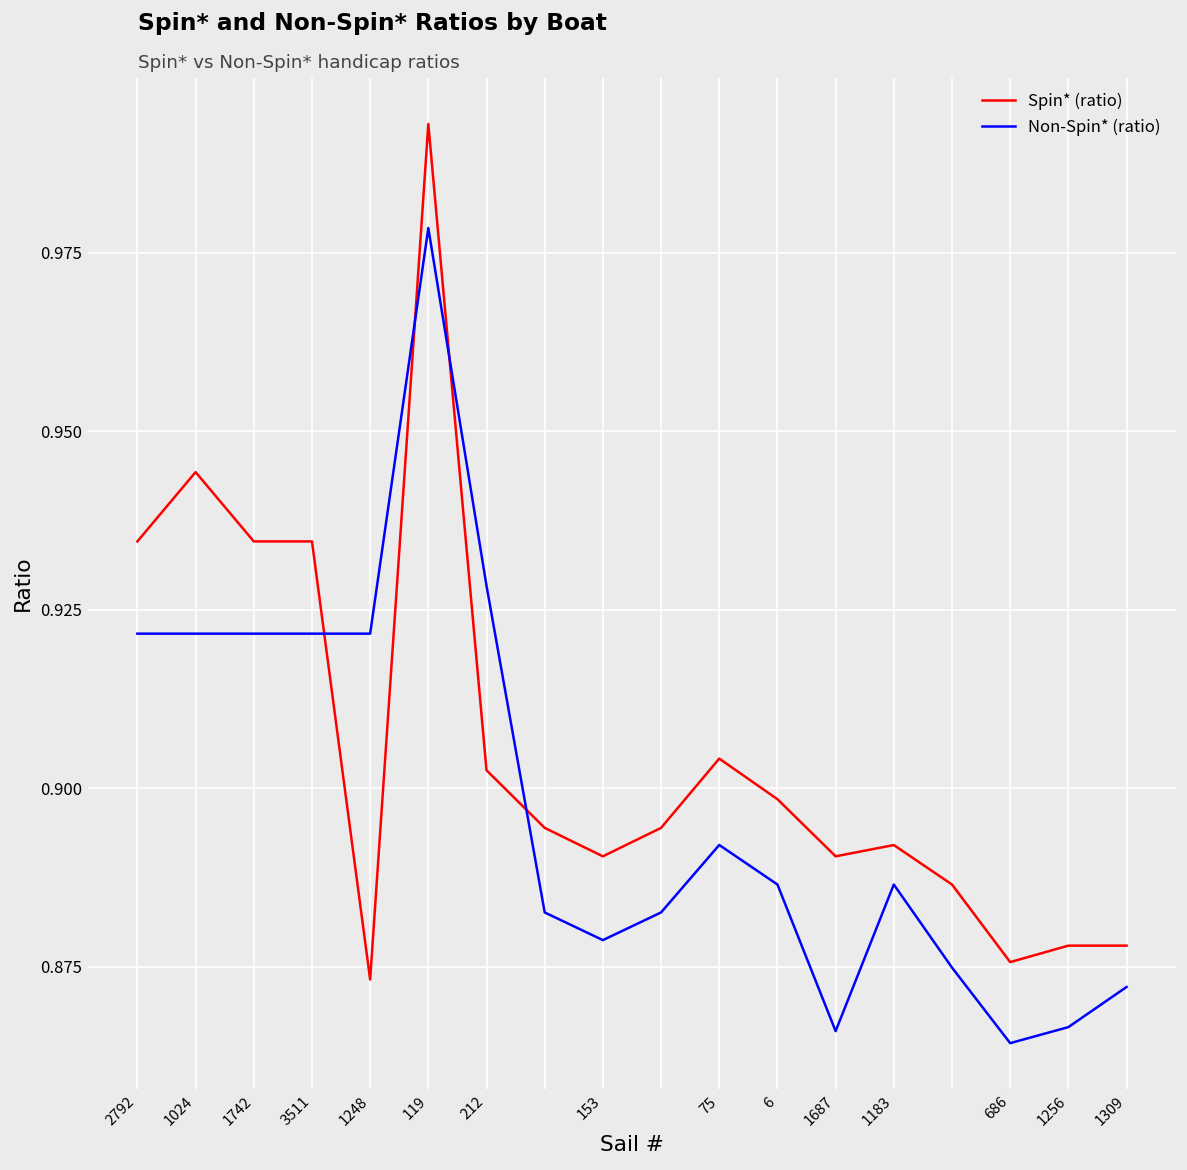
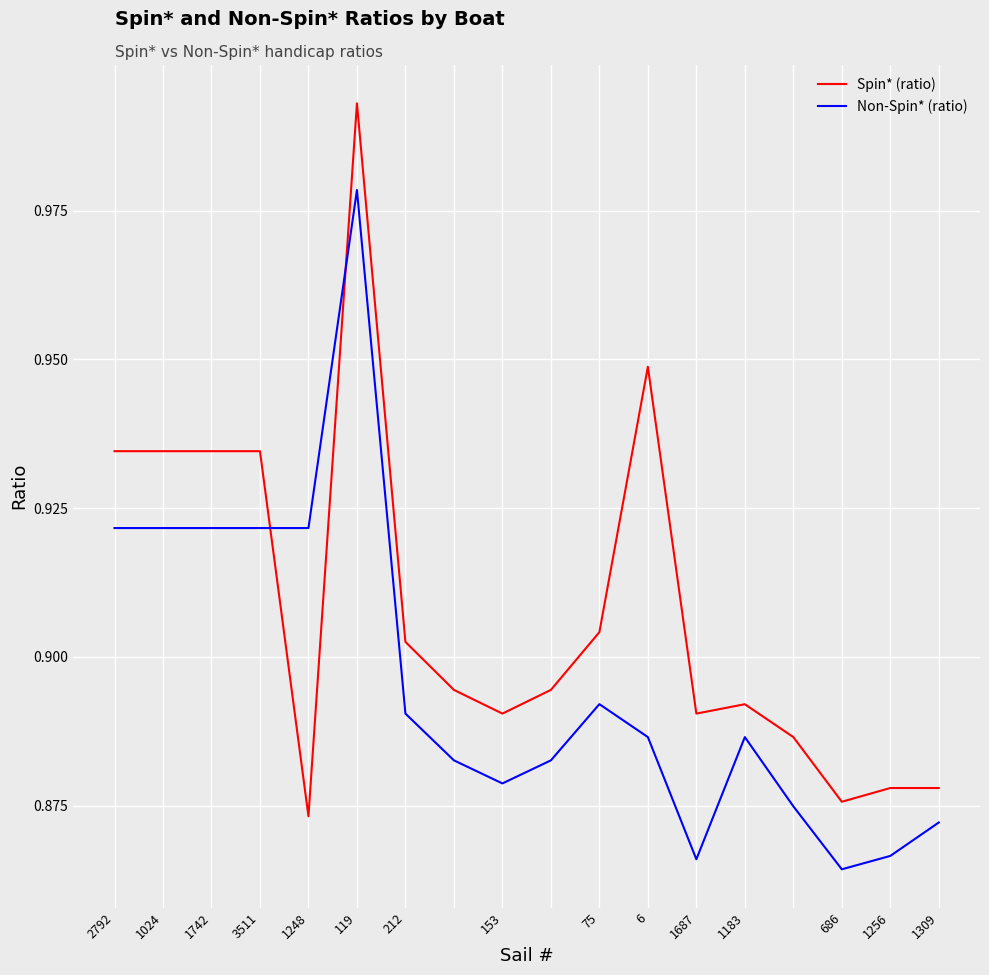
  {
    "Spin* (ratio)": {
      "2792": 0.935,
-     "1024": 0.944,
+     "1024": 0.935,
      "1742": 0.935,
      "3511": 0.935,
      "1248": 0.873,
      "119": 0.993,
      "212": 0.903,
      "153": 0.890,
      "75": 0.904,
-     "6": 0.898,
+     "6": 0.949,
      "1687": 0.890,
      "1183": 0.892,
      "686": 0.876,
      "1256": 0.878,
      "1309": 0.878
    },
    "Non-Spin* (ratio)": {
      "2792": 0.922,
      "1024": 0.922,
      "1742": 0.922,
      "3511": 0.922,
      "1248": 0.922,
      "119": 0.978,
-     "212": 0.928,
+     "212": 0.890,
      "153": 0.879,
      "75": 0.892,
      "6": 0.887,
      "1687": 0.866,
      "1183": 0.887,
      "686": 0.864,
      "1256": 0.867,
      "1309": 0.872
    }
  }
